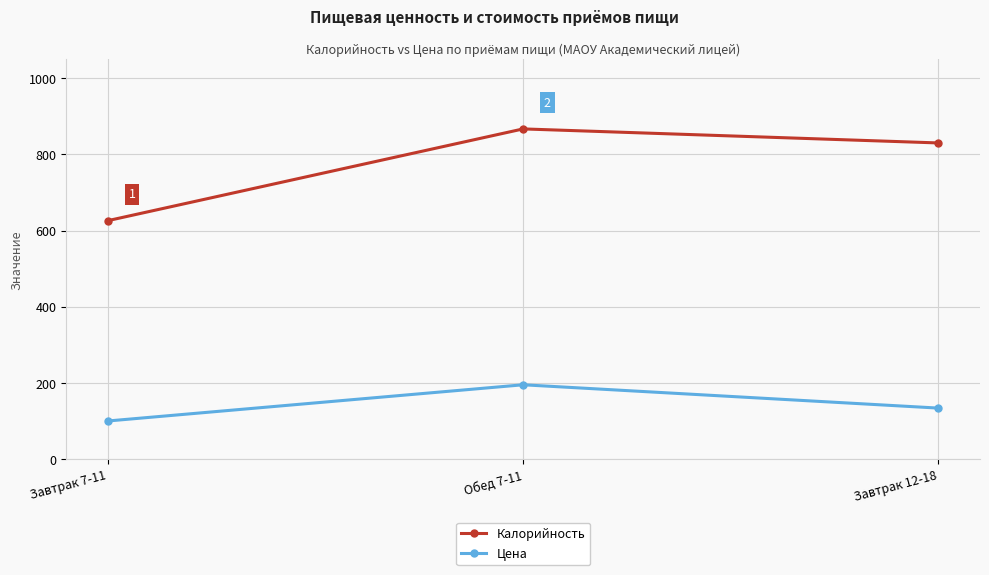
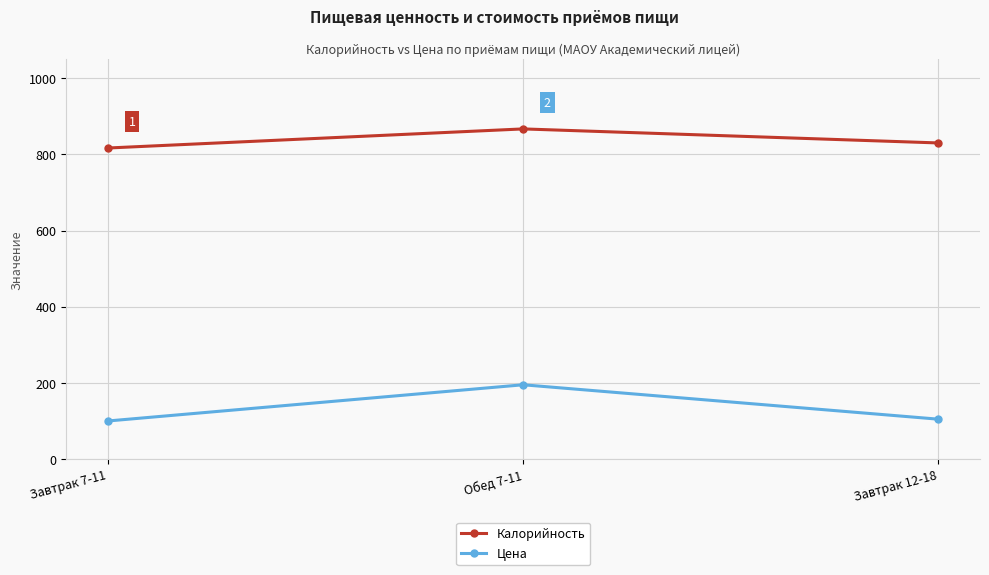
  {
    "Калорийность": {
-     "Завтрак 7-11": 630,
+     "Завтрак 7-11": 820,
      "Обед 7-11": 870,
      "Завтрак 12-18": 830
    },
    "Цена": {
      "Завтрак 7-11": 100,
      "Обед 7-11": 200,
-     "Завтрак 12-18": 130
+     "Завтрак 12-18": 110
    }
  }
